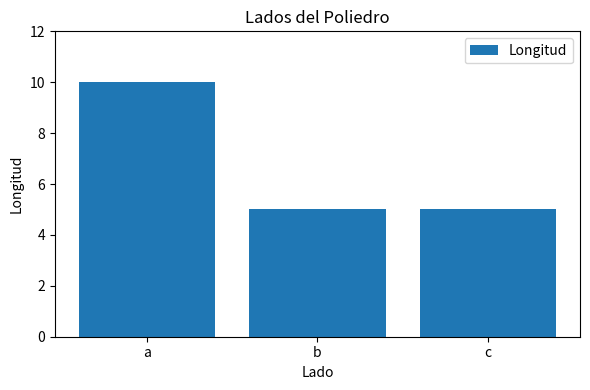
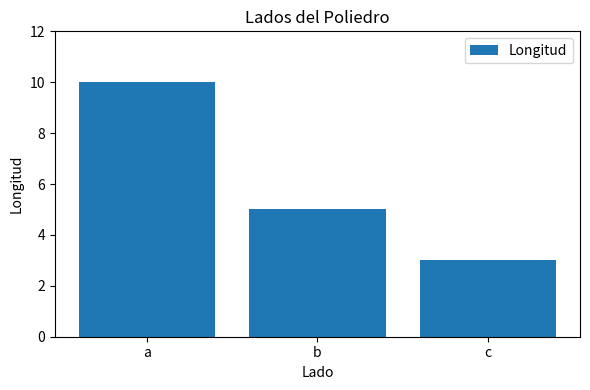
  {
    "a": 10,
    "b": 5,
-   "c": 5
+   "c": 3
  }
